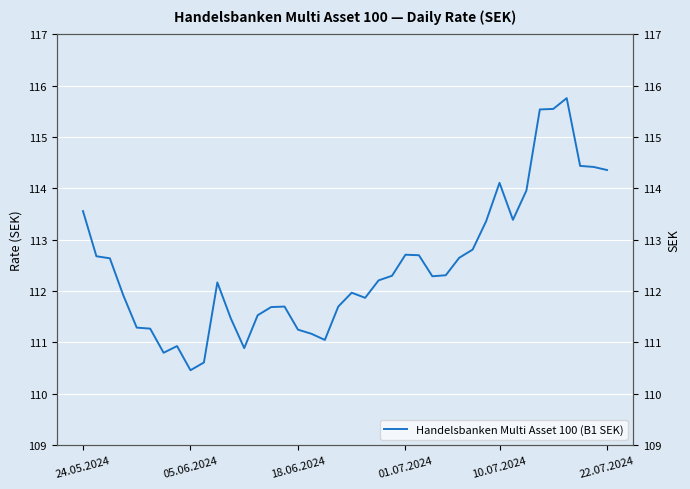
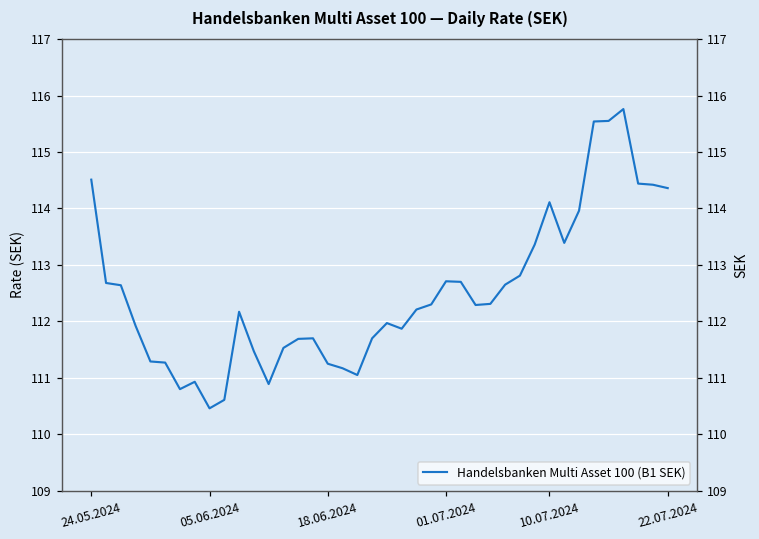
  {
-   "24.05.2024": 113.6,
+   "24.05.2024": 114.5,
    "05.06.2024": 110.5,
    "10.07.2024": 114.1,
    "22.07.2024": 114.4
  }
